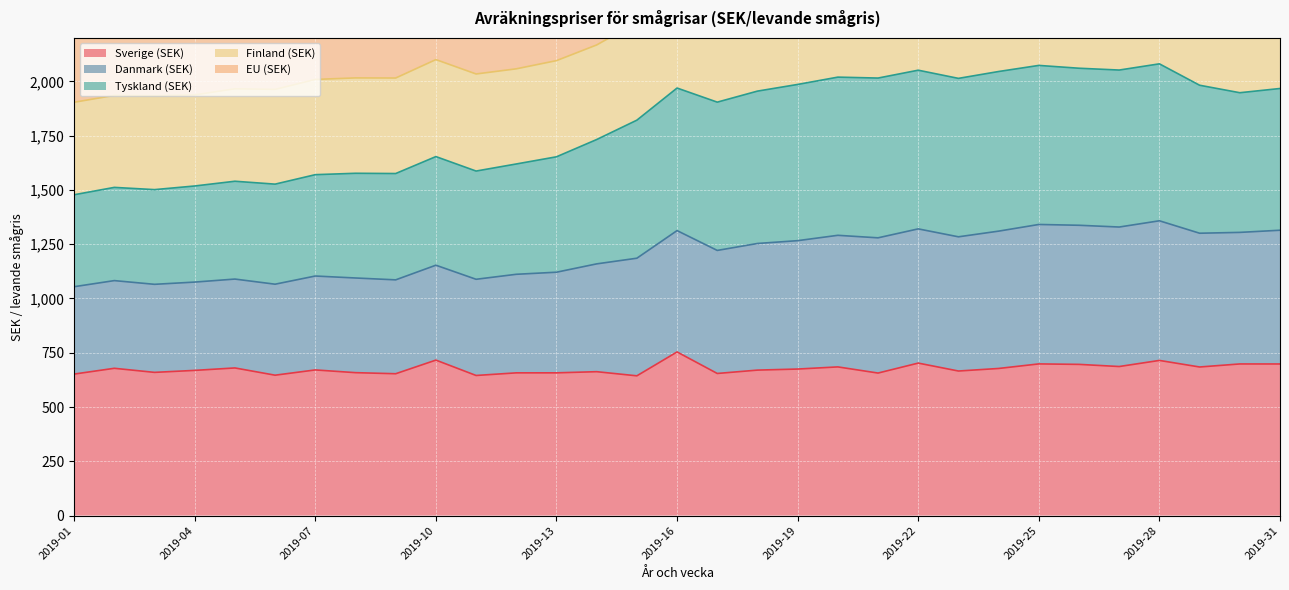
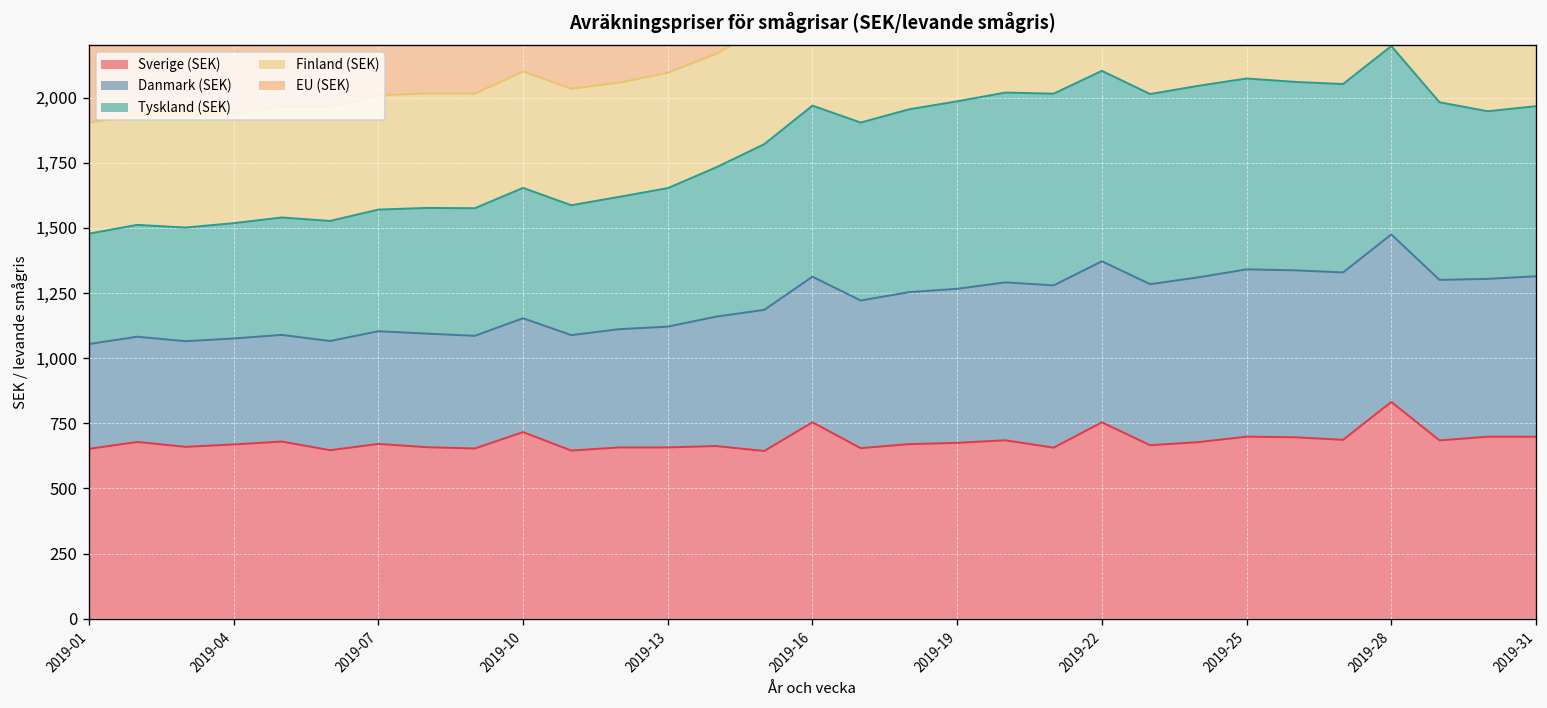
  {
    "Sverige (SEK)": {
      "2019-01": 650,
      "2019-04": 670,
      "2019-07": 670,
      "2019-10": 720,
      "2019-13": 660,
      "2019-16": 750,
      "2019-19": 670,
-     "2019-22": 700,
+     "2019-22": 750,
      "2019-25": 700,
-     "2019-28": 710,
+     "2019-28": 830,
      "2019-31": 700
    }
  }
